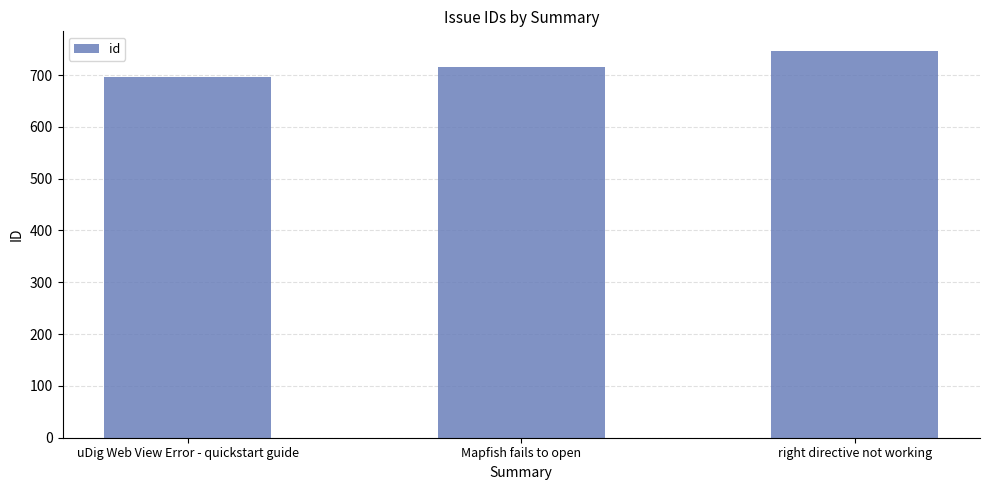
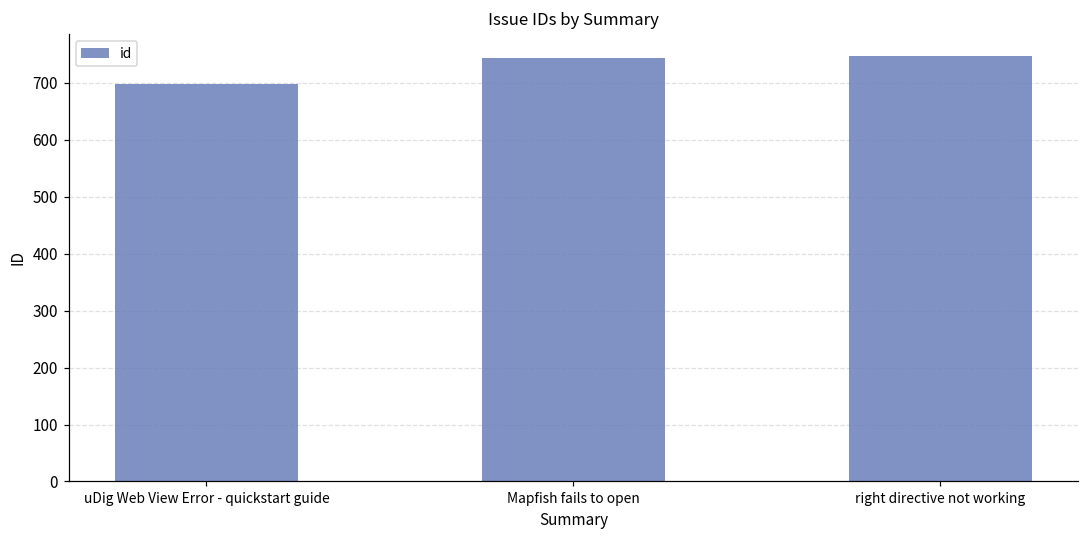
  {
    "uDig Web View Error - quickstart guide": 700,
-   "Mapfish fails to open": 720,
+   "Mapfish fails to open": 740,
    "right directive not working": 750
  }
